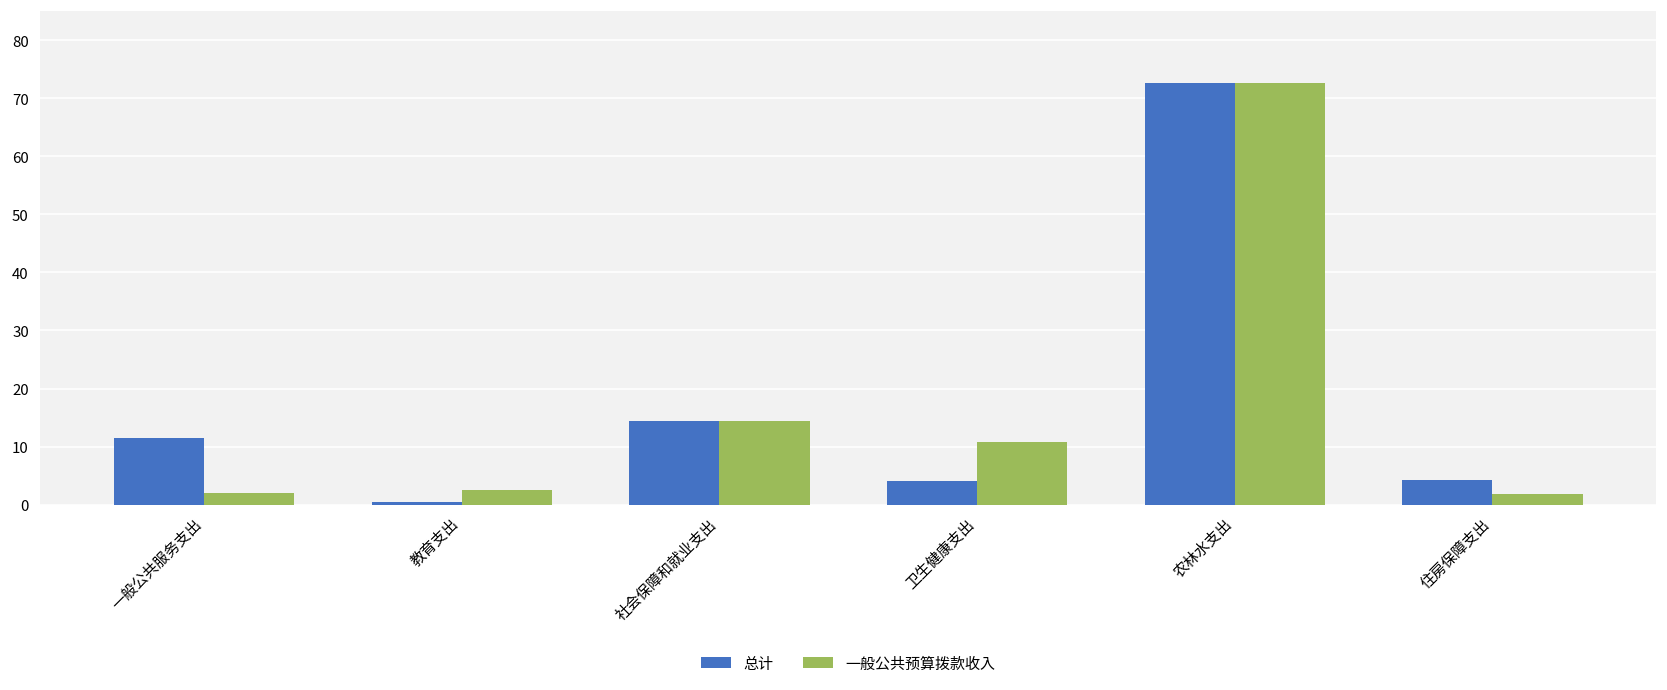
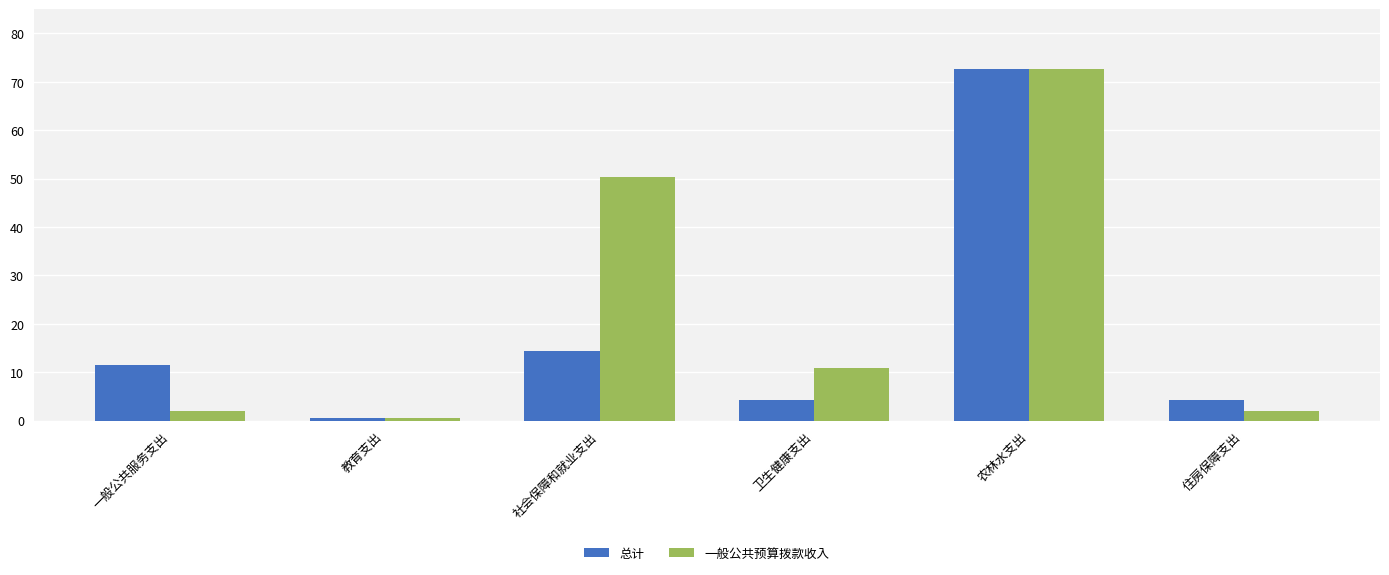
  {
    "总计": {
      "一般公共服务支出": 11,
      "社会保障和就业支出": 14,
      "卫生健康支出": 4,
      "农林水支出": 73,
      "住房保障支出": 4
    },
    "一般公共预算拨款收入": {
      "一般公共服务支出": 2,
-     "教育支出": 3,
-     "社会保障和就业支出": 14,
+     "教育支出": 1,
+     "社会保障和就业支出": 50,
      "卫生健康支出": 11,
      "农林水支出": 73,
      "住房保障支出": 2
    }
  }
